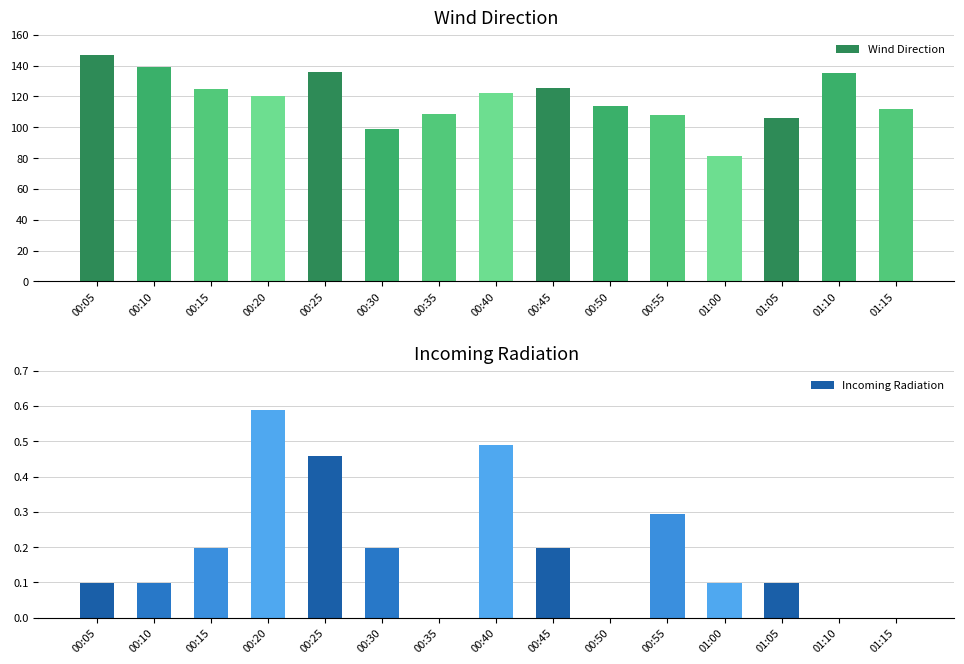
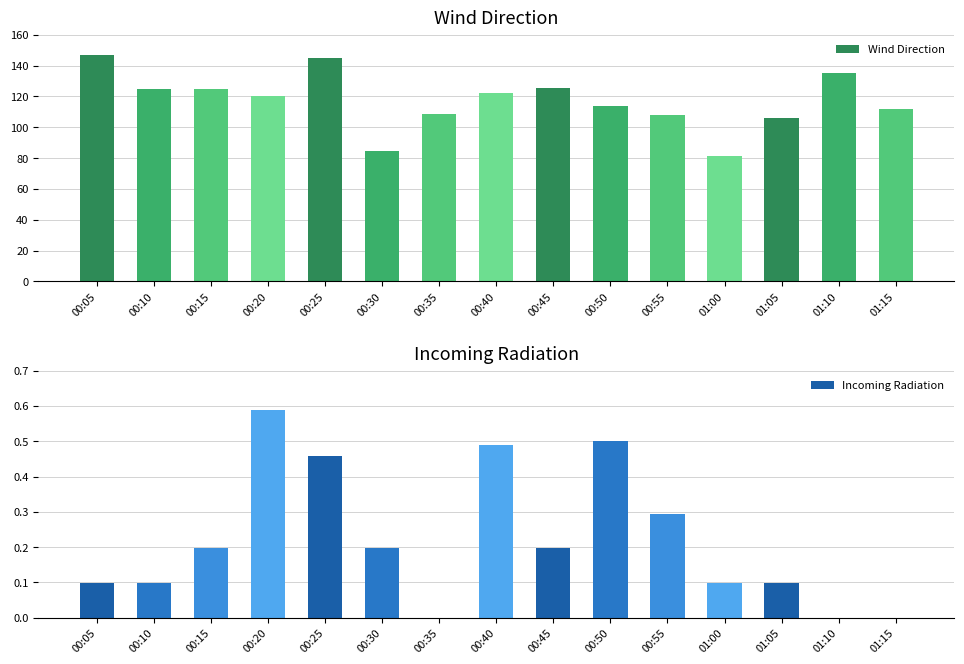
  {
    "Wind Direction": {
      "00:05": 147,
-     "00:10": 139,
+     "00:10": 125,
      "00:15": 125,
      "00:20": 120,
-     "00:25": 136,
-     "00:30": 99,
+     "00:25": 145,
+     "00:30": 85,
      "00:35": 109,
      "00:40": 122,
      "00:45": 126,
      "00:50": 114,
      "00:55": 108,
      "01:00": 81,
      "01:05": 106,
      "01:10": 135,
      "01:15": 112
    },
    "Incoming Radiation": {
      "00:05": 0.1,
      "00:10": 0.1,
      "00:15": 0.2,
      "00:20": 0.59,
      "00:25": 0.46,
      "00:30": 0.2,
      "00:35": 0.0,
      "00:40": 0.49,
      "00:45": 0.2,
-     "00:50": 0.0,
+     "00:50": 0.5,
      "00:55": 0.3,
      "01:00": 0.1,
      "01:05": 0.1,
      "01:10": 0.0,
      "01:15": 0.0
    }
  }
